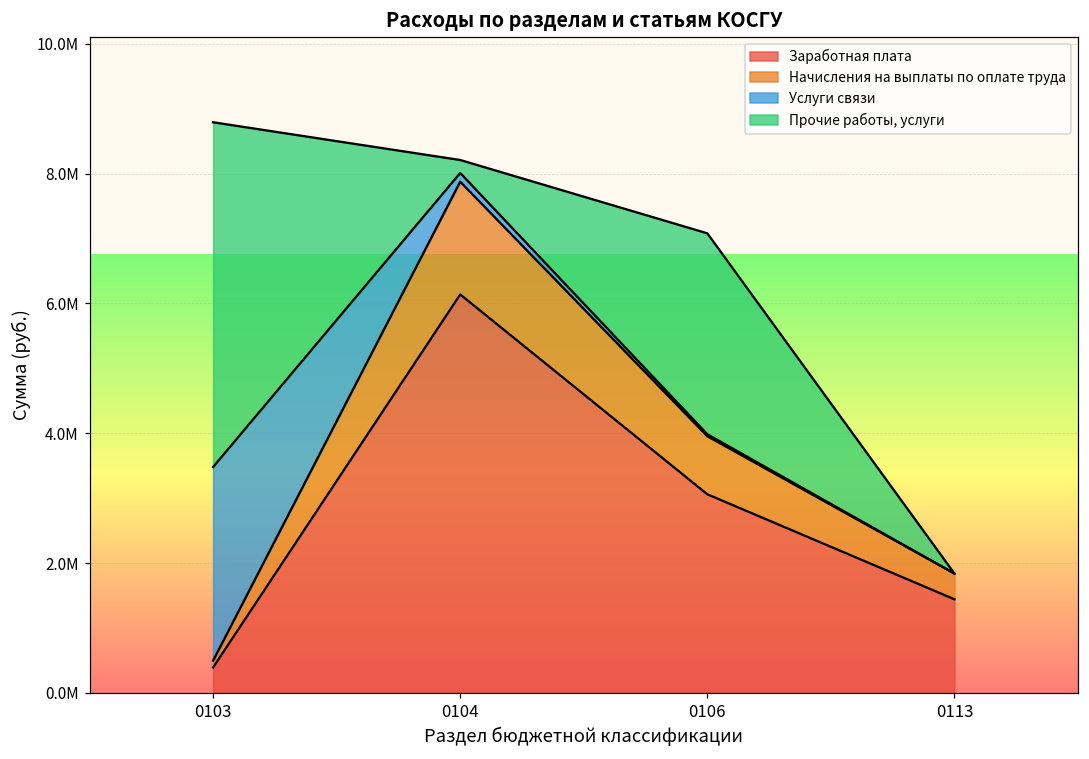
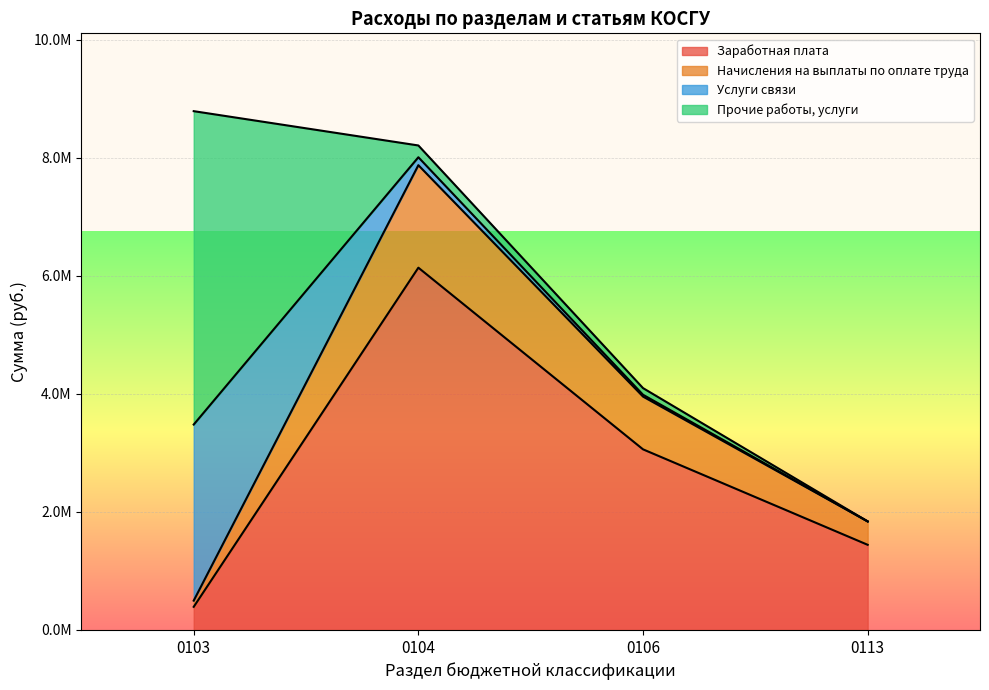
  {
    "Услуги связи": {
      "0103": 3000000,
      "0104": 100000
    },
    "Прочие работы, услуги": {
      "0103": 5300000,
      "0104": 200000,
-     "0106": 3100000
+     "0106": 100000
    }
  }
